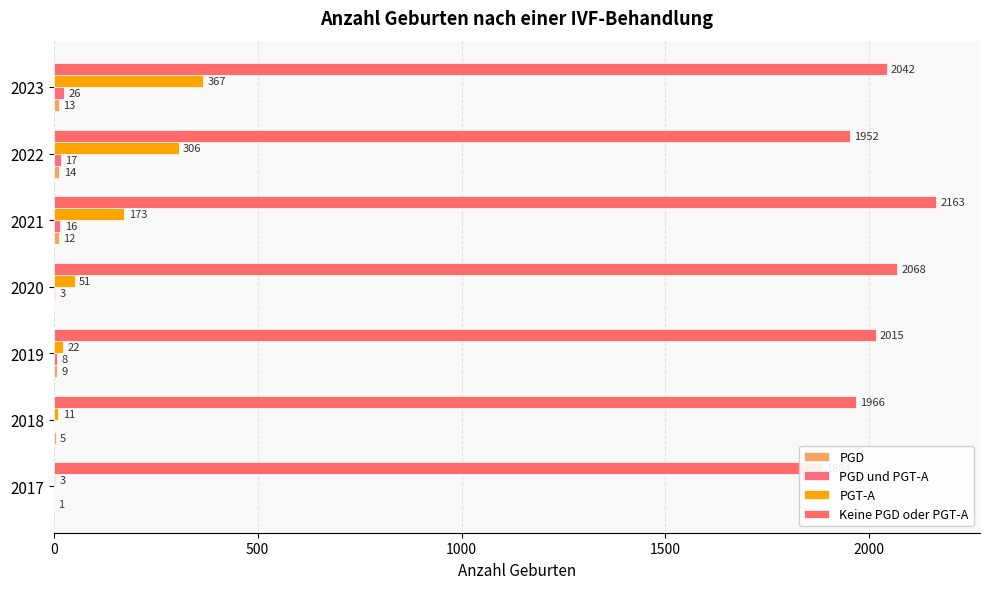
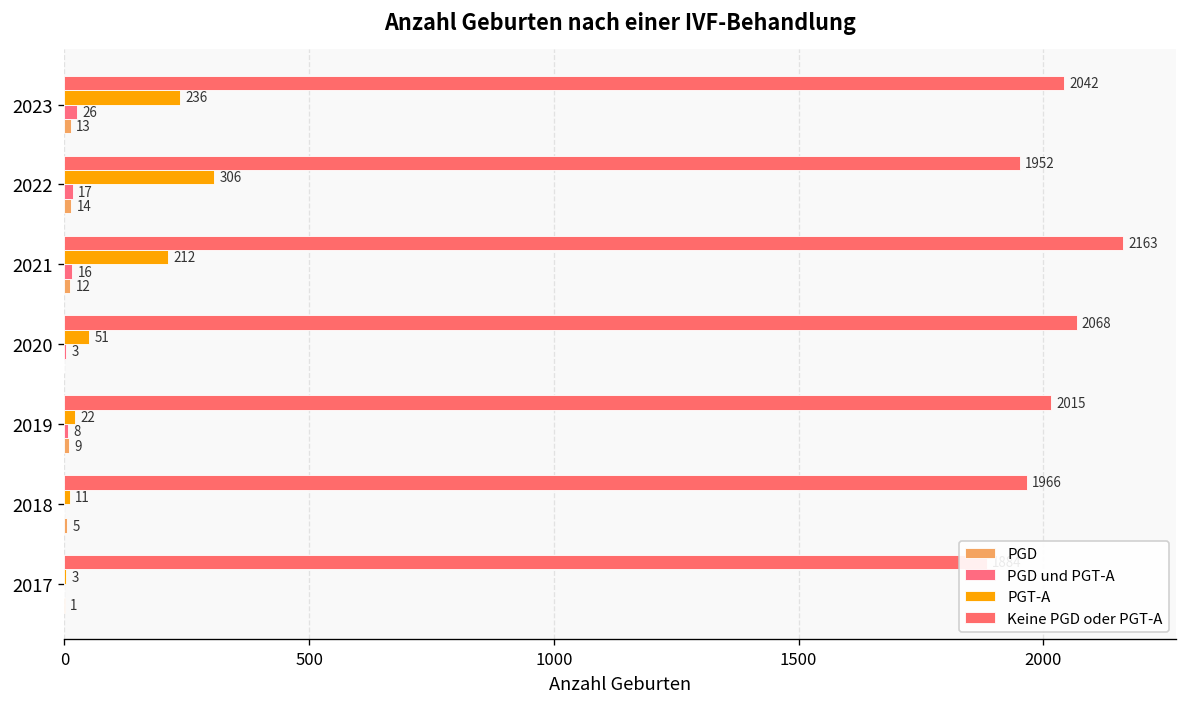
  {
    "PGT-A": {
-     "2023": 367,
+     "2023": 236,
      "2022": 306,
-     "2021": 173,
+     "2021": 212,
      "2020": 51,
      "2019": 22,
      "2018": 11,
      "2017": 3
    }
  }
